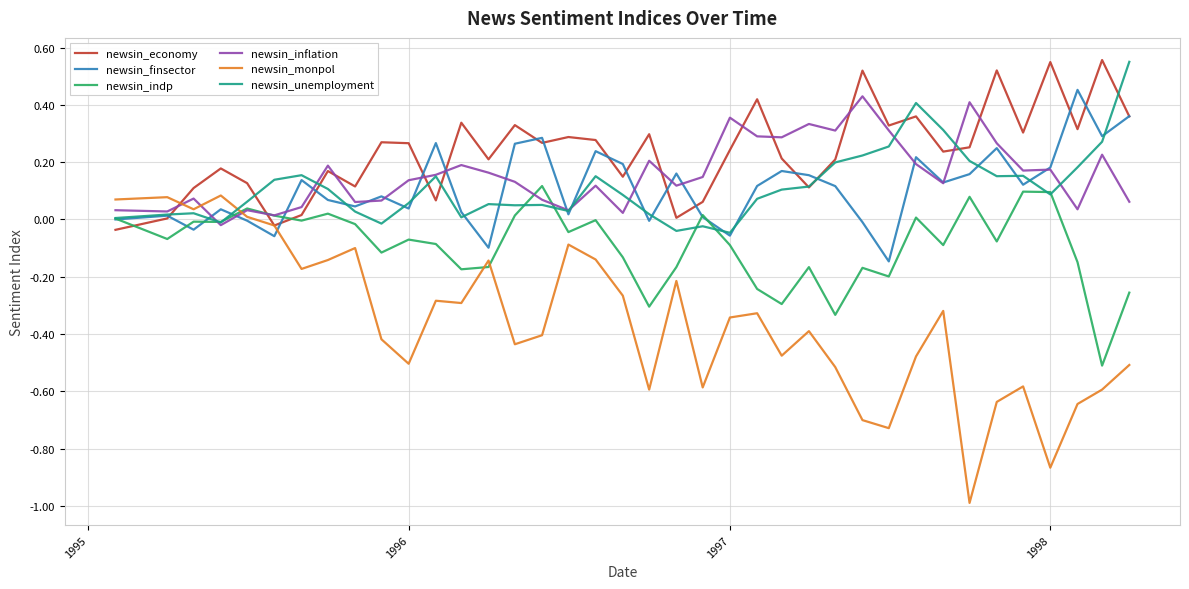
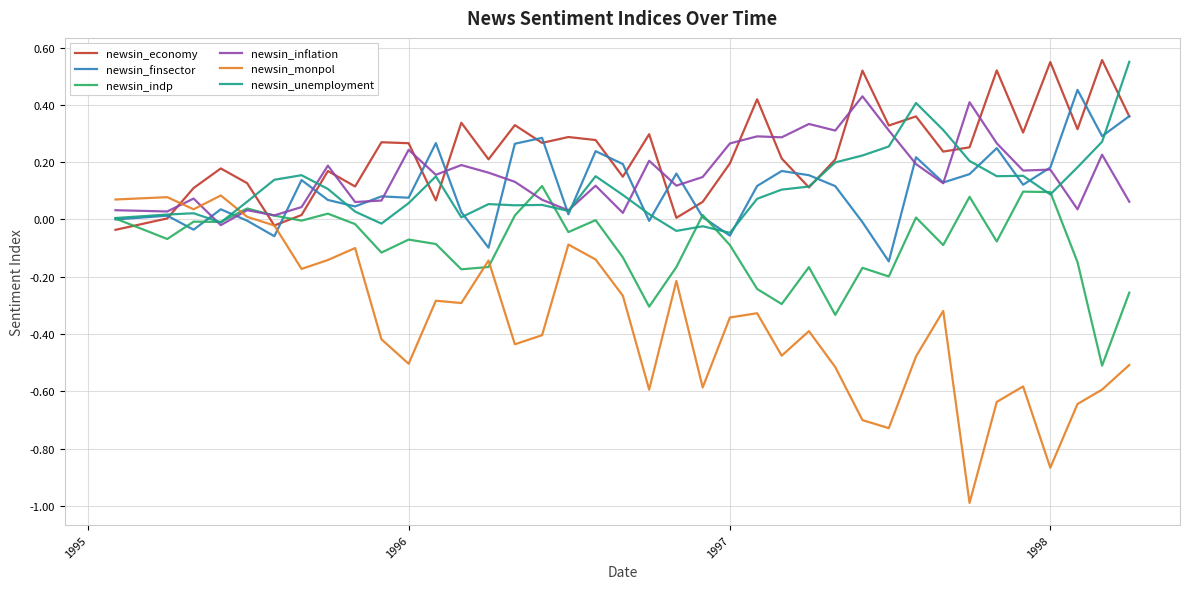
  {
    "newsin_economy": {
      "1996": 0.27,
-     "1997": 0.24,
+     "1997": 0.20,
      "1998": 0.55
    },
    "newsin_finsector": {
-     "1996": 0.04,
+     "1996": 0.08,
      "1997": -0.06
    },
    "newsin_inflation": {
-     "1996": 0.14,
-     "1997": 0.36
+     "1996": 0.24,
+     "1997": 0.27
    },
    "newsin_monpol": {
      "1996": -0.50,
      "1997": -0.34,
      "1998": -0.87
    }
  }
